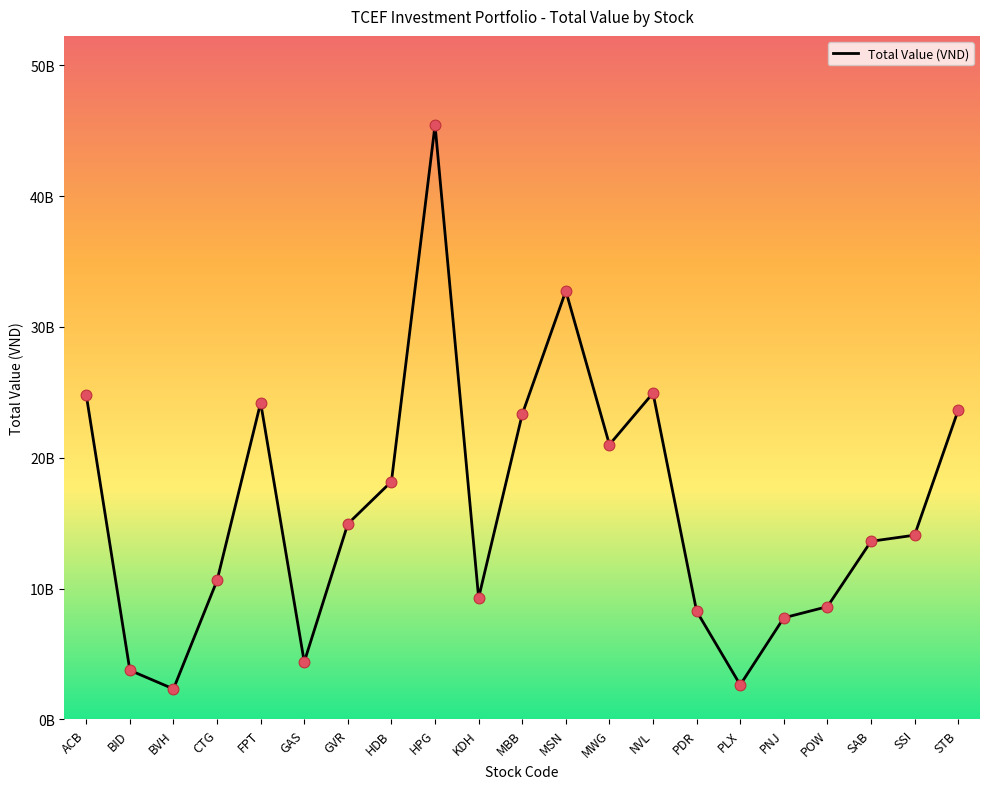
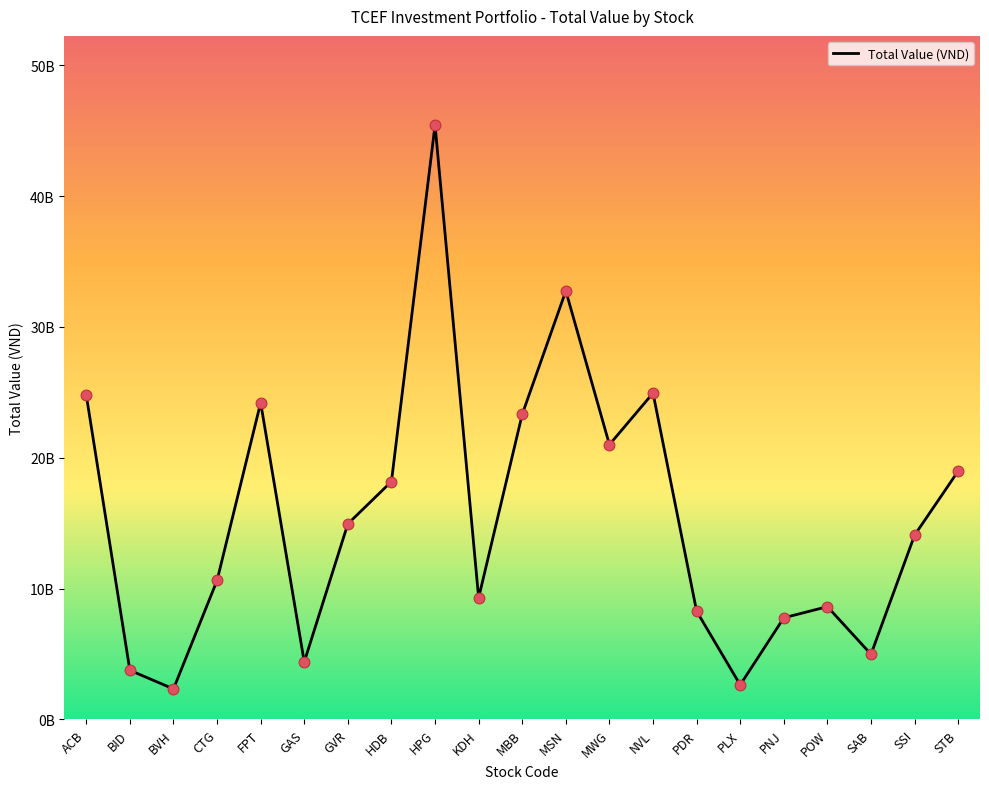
  {
    "ACB": 24800000000,
    "BID": 3800000000,
    "BVH": 2300000000,
    "CTG": 10600000000,
    "FPT": 24200000000,
    "GAS": 4400000000,
    "GVR": 14900000000,
    "HDB": 18200000000,
    "HPG": 45400000000,
    "KDH": 9300000000,
    "MBB": 23300000000,
    "MSN": 32700000000,
    "MWG": 21000000000,
    "NVL": 24900000000,
    "PDR": 8300000000,
    "PLX": 2600000000,
    "PNJ": 7800000000,
    "POW": 8600000000,
-   "SAB": 13600000000,
+   "SAB": 5000000000,
    "SSI": 14100000000,
-   "STB": 23600000000
+   "STB": 19000000000
  }
